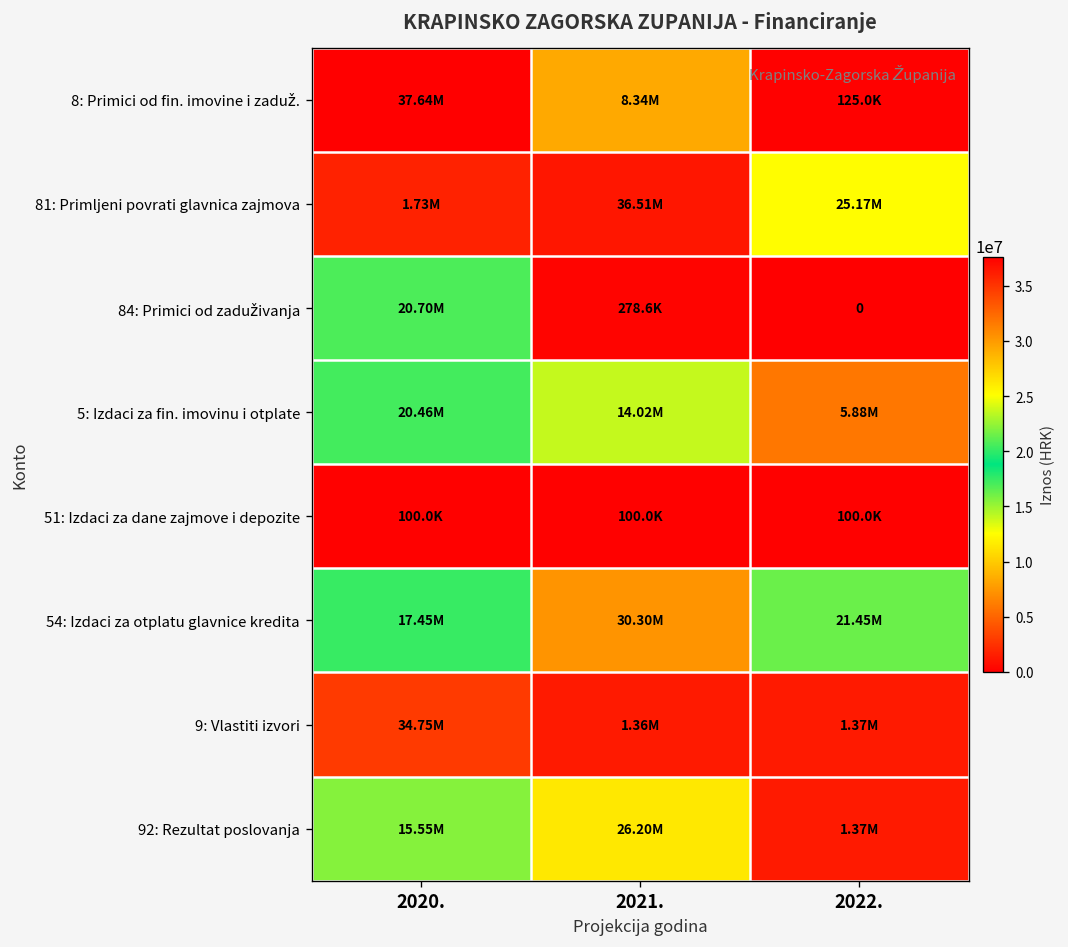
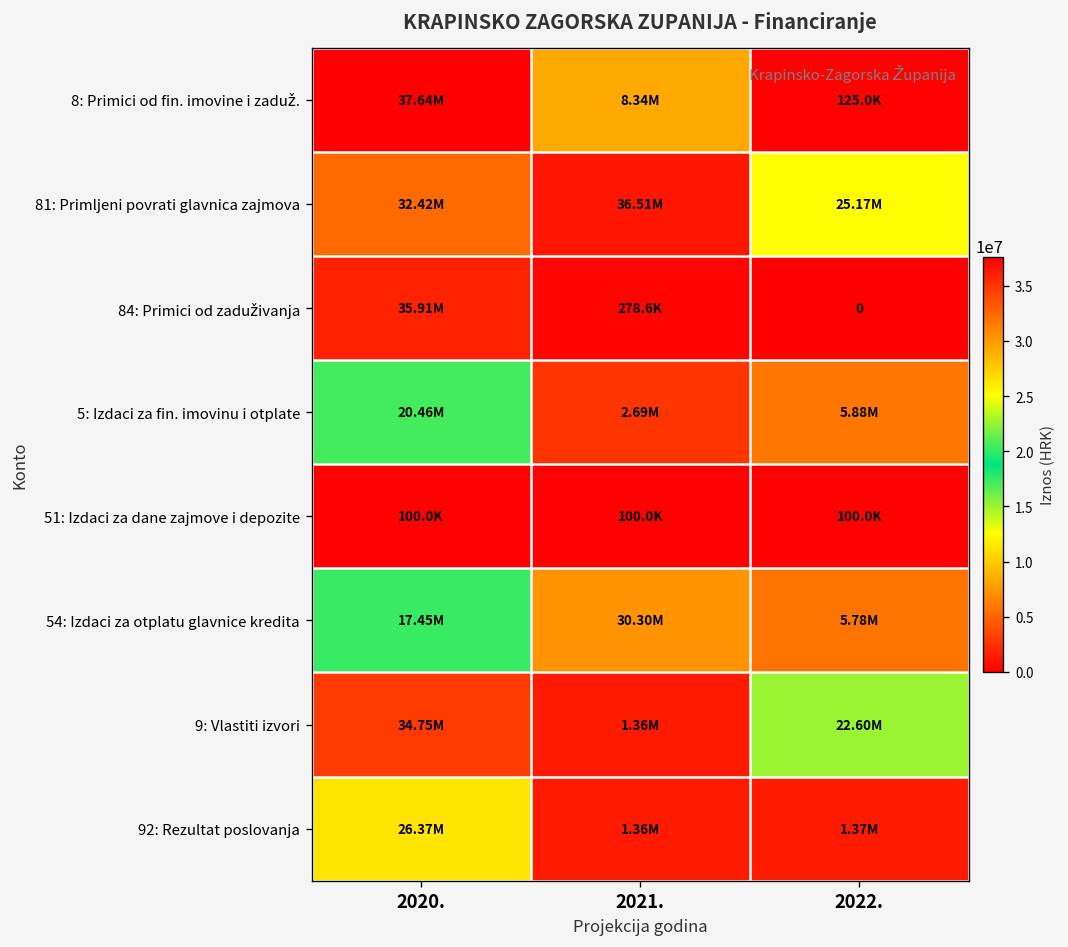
  {
    "8: Primici od fin. imovine i zaduž.": {
      "2020.": "37.64M",
      "2021.": "8.34M"
    },
    "81: Primljeni povrati glavnica zajmova": {
-     "2020.": "1.73M",
+     "2020.": "32.42M",
      "2021.": "36.51M",
      "2022.": "25.17M"
    },
    "84: Primici od zaduživanja": {
-     "2020.": "20.70M",
+     "2020.": "35.91M",
      "2021.": "278.6K",
      "2022.": "0"
    },
    "5: Izdaci za fin. imovinu i otplate": {
      "2020.": "20.46M",
-     "2021.": "14.02M",
+     "2021.": "2.69M",
      "2022.": "5.88M"
    },
    "51: Izdaci za dane zajmove i depozite": {
      "2020.": "100.0K",
      "2021.": "100.0K",
      "2022.": "100.0K"
    },
    "54: Izdaci za otplatu glavnice kredita": {
      "2020.": "17.45M",
      "2021.": "30.30M",
-     "2022.": "21.45M"
+     "2022.": "5.78M"
    },
    "9: Vlastiti izvori": {
      "2020.": "34.75M",
      "2021.": "1.36M",
-     "2022.": "1.37M"
+     "2022.": "22.60M"
    },
    "92: Rezultat poslovanja": {
-     "2020.": "15.55M",
-     "2021.": "26.20M",
+     "2020.": "26.37M",
+     "2021.": "1.36M",
      "2022.": "1.37M"
    }
  }
